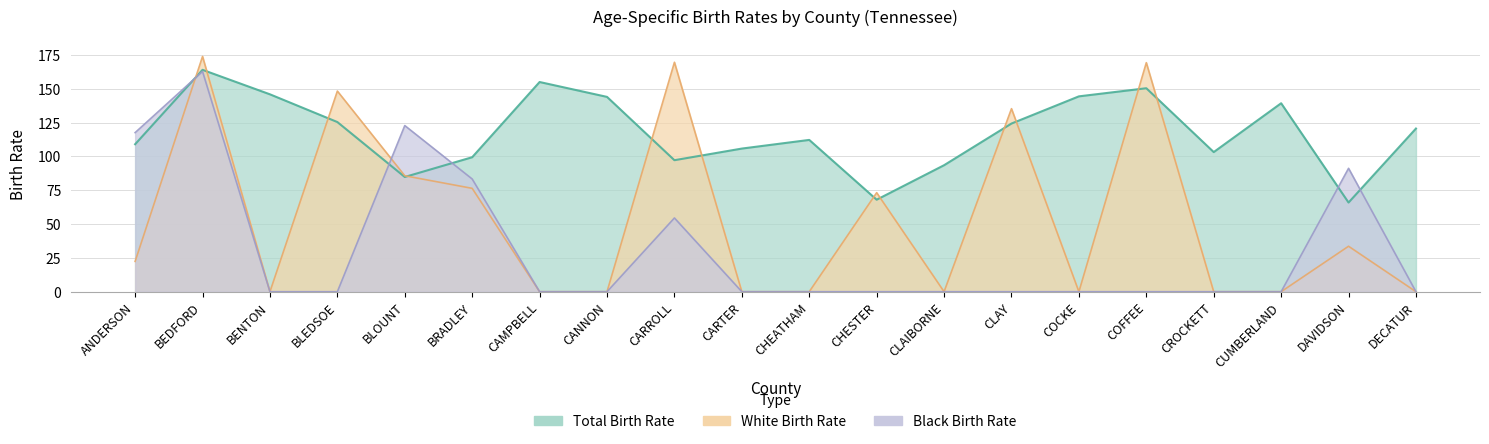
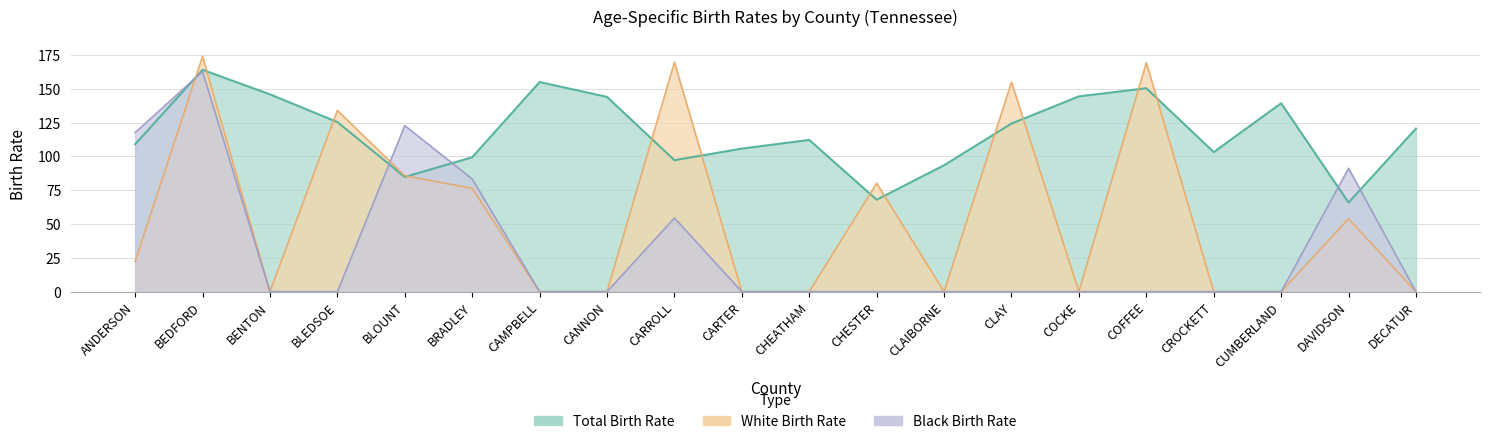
  {
    "White Birth Rate": {
      "ANDERSON": 22,
      "BEDFORD": 174,
-     "BLEDSOE": 148,
+     "BLEDSOE": 134,
      "BRADLEY": 76,
      "CARROLL": 170,
-     "CHESTER": 73,
-     "CLAY": 135,
+     "CHESTER": 80,
+     "CLAY": 155,
      "COFFEE": 169,
-     "DAVIDSON": 34
+     "DAVIDSON": 54
    }
  }
